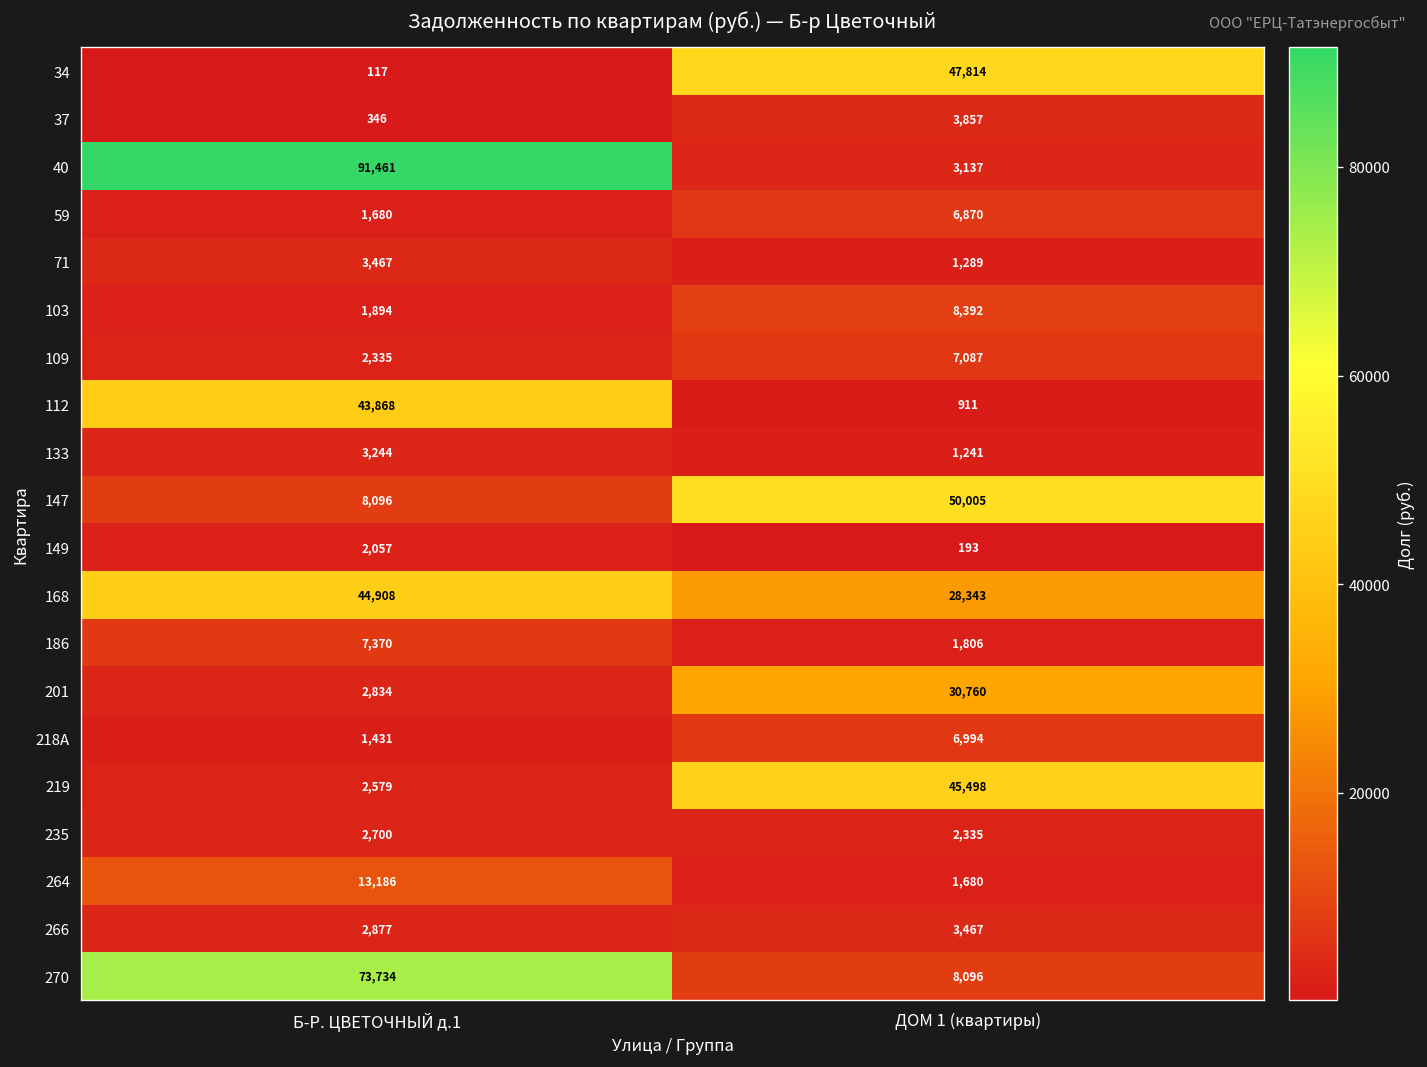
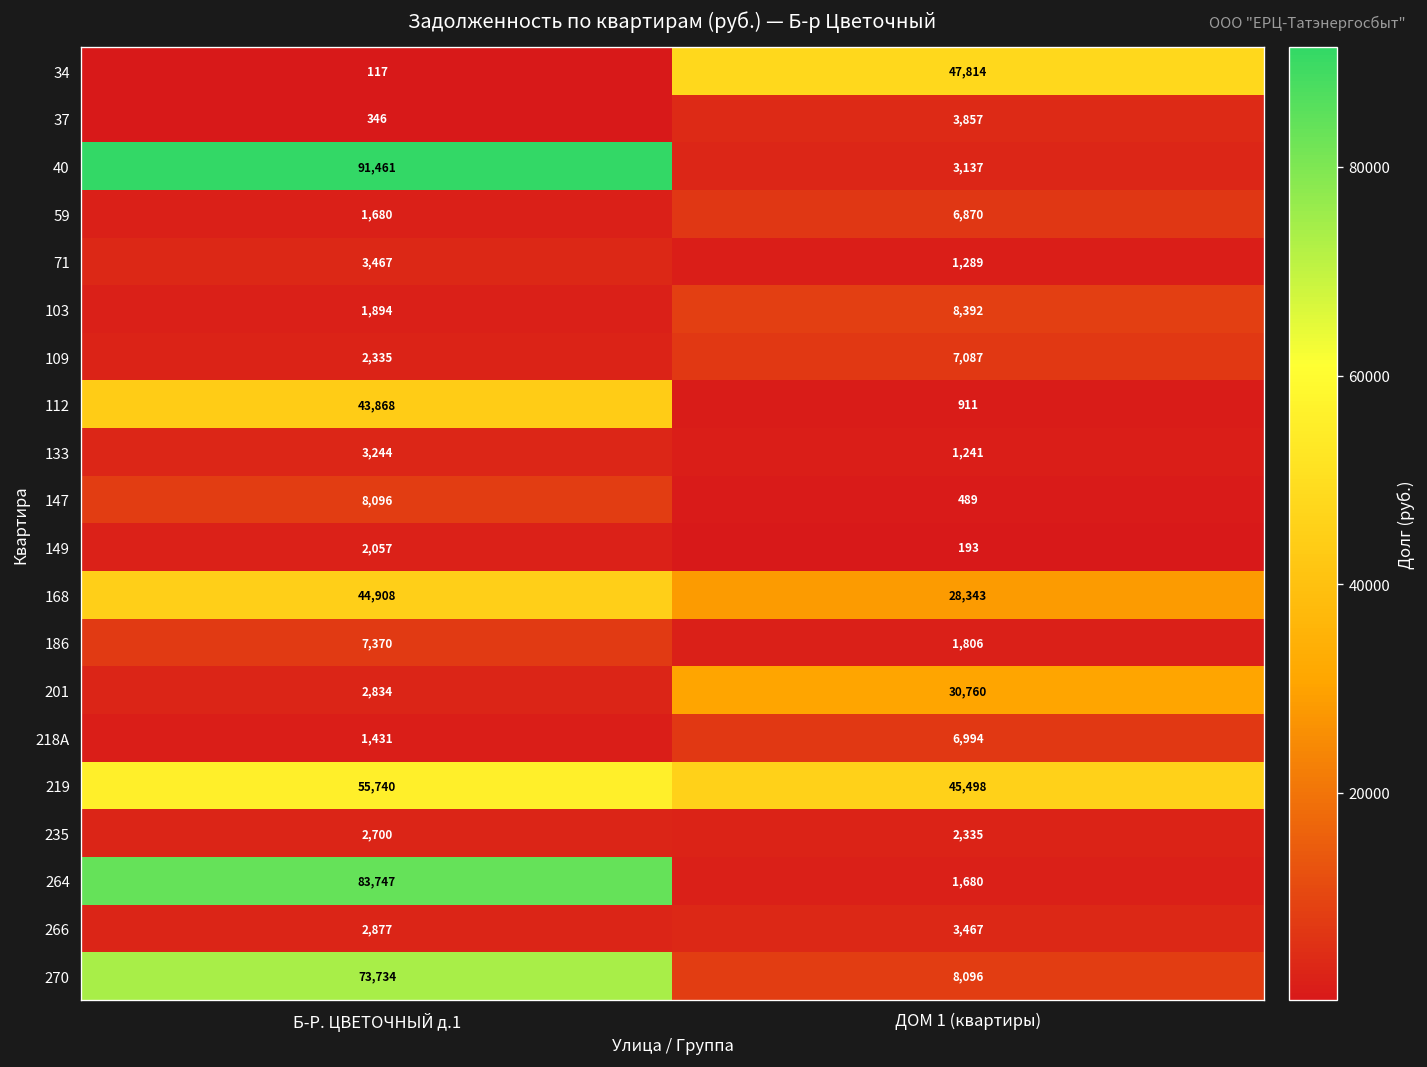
  {
    "34": {
      "Б-Р. ЦВЕТОЧНЫЙ д.1": "117",
      "ДОМ 1 (квартиры)": "47,814"
    },
    "37": {
      "Б-Р. ЦВЕТОЧНЫЙ д.1": "346",
      "ДОМ 1 (квартиры)": "3,857"
    },
    "40": {
      "Б-Р. ЦВЕТОЧНЫЙ д.1": "91,461",
      "ДОМ 1 (квартиры)": "3,137"
    },
    "59": {
      "Б-Р. ЦВЕТОЧНЫЙ д.1": "1,680",
      "ДОМ 1 (квартиры)": "6,870"
    },
    "71": {
      "Б-Р. ЦВЕТОЧНЫЙ д.1": "3,467",
      "ДОМ 1 (квартиры)": "1,289"
    },
    "103": {
      "Б-Р. ЦВЕТОЧНЫЙ д.1": "1,894",
      "ДОМ 1 (квартиры)": "8,392"
    },
    "109": {
      "Б-Р. ЦВЕТОЧНЫЙ д.1": "2,335",
      "ДОМ 1 (квартиры)": "7,087"
    },
    "112": {
      "Б-Р. ЦВЕТОЧНЫЙ д.1": "43,868",
      "ДОМ 1 (квартиры)": "911"
    },
    "133": {
      "Б-Р. ЦВЕТОЧНЫЙ д.1": "3,244",
      "ДОМ 1 (квартиры)": "1,241"
    },
    "147": {
      "Б-Р. ЦВЕТОЧНЫЙ д.1": "8,096",
-     "ДОМ 1 (квартиры)": "50,005"
+     "ДОМ 1 (квартиры)": "489"
    },
    "149": {
      "Б-Р. ЦВЕТОЧНЫЙ д.1": "2,057",
      "ДОМ 1 (квартиры)": "193"
    },
    "168": {
      "Б-Р. ЦВЕТОЧНЫЙ д.1": "44,908",
      "ДОМ 1 (квартиры)": "28,343"
    },
    "186": {
      "Б-Р. ЦВЕТОЧНЫЙ д.1": "7,370",
      "ДОМ 1 (квартиры)": "1,806"
    },
    "201": {
      "Б-Р. ЦВЕТОЧНЫЙ д.1": "2,834",
      "ДОМ 1 (квартиры)": "30,760"
    },
    "218А": {
      "Б-Р. ЦВЕТОЧНЫЙ д.1": "1,431",
      "ДОМ 1 (квартиры)": "6,994"
    },
    "219": {
-     "Б-Р. ЦВЕТОЧНЫЙ д.1": "2,579",
+     "Б-Р. ЦВЕТОЧНЫЙ д.1": "55,740",
      "ДОМ 1 (квартиры)": "45,498"
    },
    "235": {
      "Б-Р. ЦВЕТОЧНЫЙ д.1": "2,700",
      "ДОМ 1 (квартиры)": "2,335"
    },
    "264": {
-     "Б-Р. ЦВЕТОЧНЫЙ д.1": "13,186",
+     "Б-Р. ЦВЕТОЧНЫЙ д.1": "83,747",
      "ДОМ 1 (квартиры)": "1,680"
    },
    "266": {
      "Б-Р. ЦВЕТОЧНЫЙ д.1": "2,877",
      "ДОМ 1 (квартиры)": "3,467"
    },
    "270": {
      "Б-Р. ЦВЕТОЧНЫЙ д.1": "73,734",
      "ДОМ 1 (квартиры)": "8,096"
    }
  }
